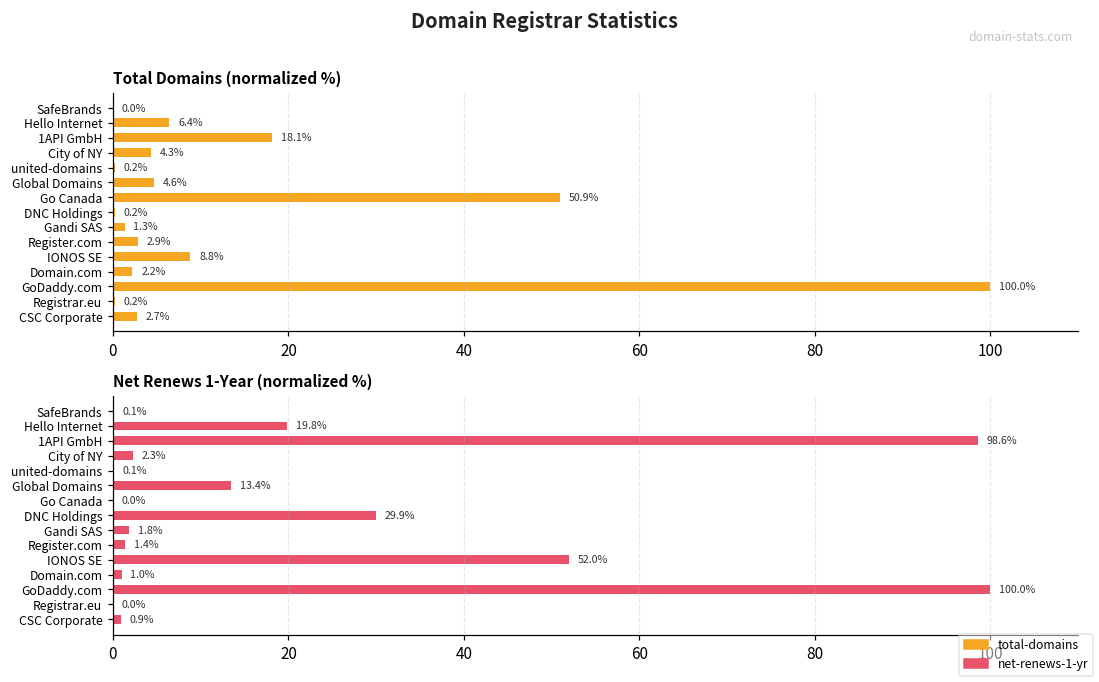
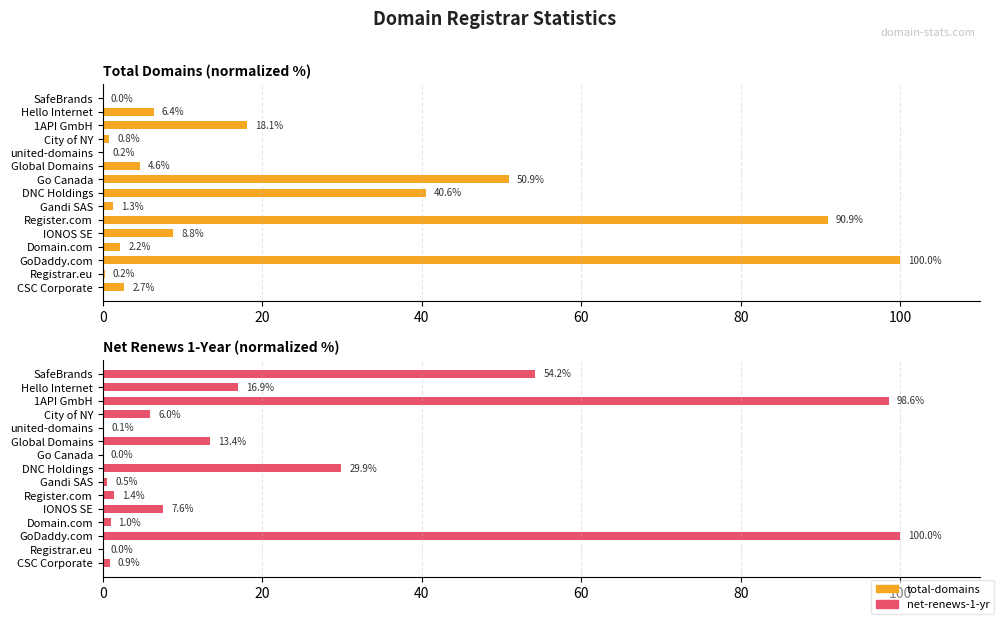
  {
    "Total Domains (normalized %)": {
      "SafeBrands": "0.0%",
      "Hello Internet": "6.4%",
      "1API GmbH": "18.1%",
-     "City of NY": "4.3%",
+     "City of NY": "0.8%",
      "united-domains": "0.2%",
      "Global Domains": "4.6%",
      "Go Canada": "50.9%",
-     "DNC Holdings": "0.2%",
+     "DNC Holdings": "40.6%",
      "Gandi SAS": "1.3%",
-     "Register.com": "2.9%",
+     "Register.com": "90.9%",
      "IONOS SE": "8.8%",
      "Domain.com": "2.2%",
      "GoDaddy.com": "100.0%",
      "Registrar.eu": "0.2%",
      "CSC Corporate": "2.7%"
    },
    "Net Renews 1-Year (normalized %)": {
-     "SafeBrands": "0.1%",
-     "Hello Internet": "19.8%",
+     "SafeBrands": "54.2%",
+     "Hello Internet": "16.9%",
      "1API GmbH": "98.6%",
-     "City of NY": "2.3%",
+     "City of NY": "6.0%",
      "united-domains": "0.1%",
      "Global Domains": "13.4%",
      "Go Canada": "0.0%",
      "DNC Holdings": "29.9%",
-     "Gandi SAS": "1.8%",
+     "Gandi SAS": "0.5%",
      "Register.com": "1.4%",
-     "IONOS SE": "52.0%",
+     "IONOS SE": "7.6%",
      "Domain.com": "1.0%",
      "GoDaddy.com": "100.0%",
      "Registrar.eu": "0.0%",
      "CSC Corporate": "0.9%"
    }
  }
